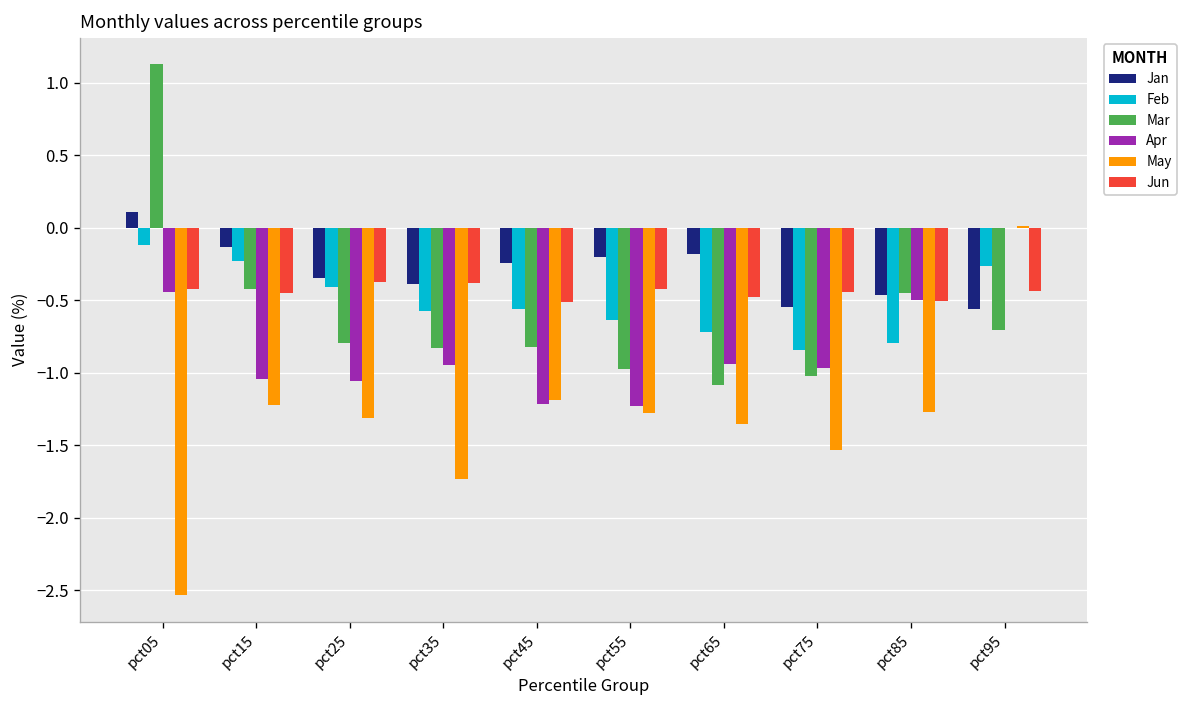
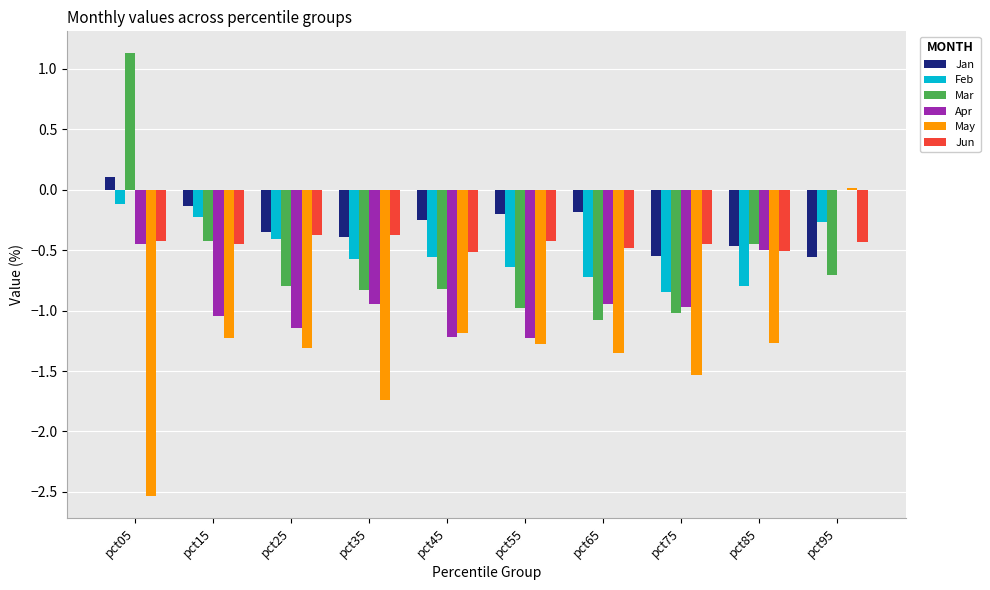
  {
    "Jan": {
      "pct05": 0.11,
      "pct15": -0.13,
      "pct25": -0.35,
      "pct35": -0.39,
      "pct45": -0.25,
      "pct55": -0.20,
      "pct65": -0.18,
      "pct75": -0.55,
      "pct85": -0.46,
      "pct95": -0.56
    },
    "Feb": {
      "pct05": -0.12,
      "pct15": -0.23,
      "pct25": -0.41,
      "pct35": -0.57,
      "pct45": -0.56,
      "pct55": -0.64,
      "pct65": -0.72,
      "pct75": -0.84,
      "pct85": -0.79,
      "pct95": -0.26
    },
    "Mar": {
      "pct05": 1.13,
      "pct15": -0.42,
      "pct25": -0.79,
      "pct35": -0.83,
      "pct45": -0.82,
      "pct55": -0.98,
      "pct65": -1.08,
      "pct75": -1.02,
      "pct85": -0.45,
      "pct95": -0.71
    },
    "Apr": {
      "pct05": -0.44,
      "pct15": -1.05,
-     "pct25": -1.06,
+     "pct25": -1.14,
      "pct35": -0.94,
      "pct45": -1.22,
      "pct55": -1.23,
      "pct65": -0.94,
      "pct75": -0.97,
      "pct85": -0.50
    },
    "May": {
      "pct05": -2.54,
      "pct15": -1.22,
      "pct25": -1.31,
      "pct35": -1.74,
      "pct45": -1.19,
      "pct55": -1.28,
      "pct65": -1.35,
      "pct75": -1.53,
      "pct85": -1.27
    },
    "Jun": {
      "pct05": -0.42,
      "pct15": -0.45,
      "pct25": -0.37,
      "pct35": -0.38,
      "pct45": -0.51,
      "pct55": -0.43,
      "pct65": -0.48,
      "pct75": -0.45,
      "pct85": -0.50,
      "pct95": -0.44
    }
  }
